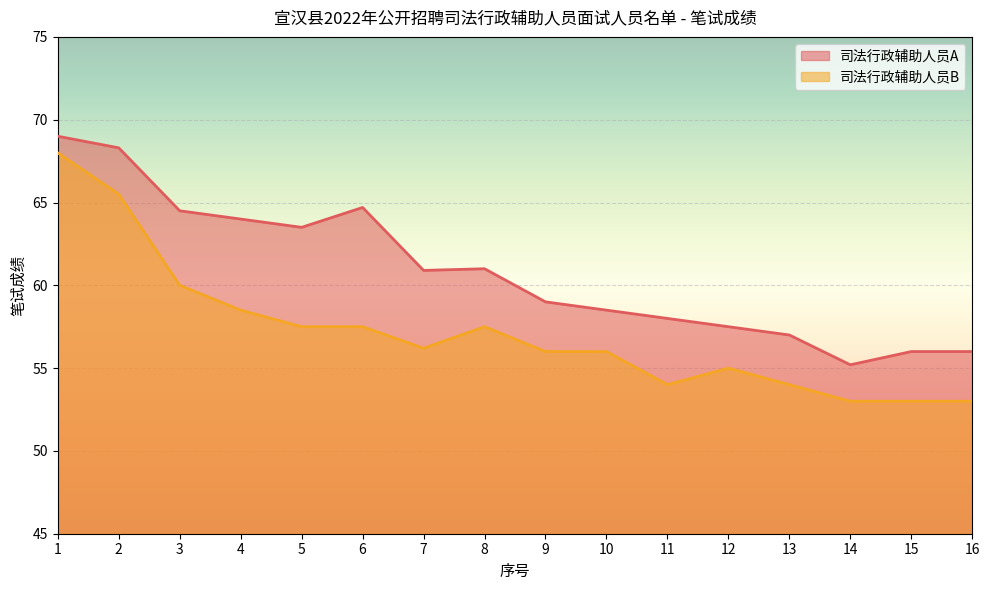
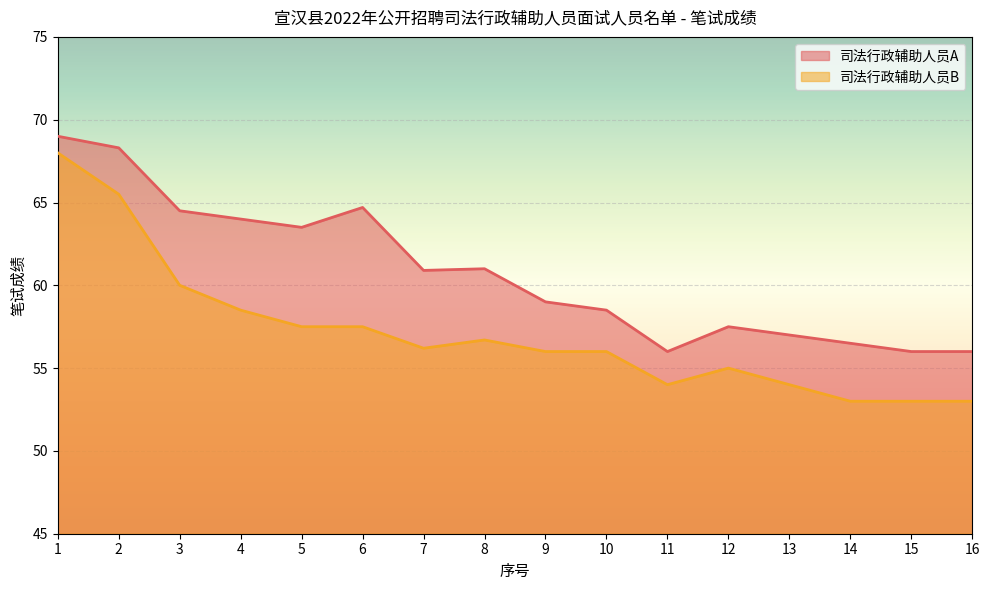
  {
    "司法行政辅助人员A": {
      "1": 69.0,
      "2": 68.3,
      "3": 64.5,
      "4": 64.0,
      "5": 63.5,
      "6": 64.7,
      "7": 60.9,
      "8": 61.0,
      "9": 59.0,
      "10": 58.5,
-     "11": 58,
+     "11": 56,
      "12": 57.5,
      "13": 57.0,
-     "14": 55.2,
+     "14": 56.5,
      "15": 56.0,
      "16": 56.0
    },
    "司法行政辅助人员B": {
      "1": 68.0,
      "2": 65.5,
      "3": 60.0,
      "4": 58.5,
      "5": 57.5,
      "6": 57.5,
      "7": 56.2,
-     "8": 57.5,
+     "8": 56.7,
      "9": 56.0,
      "10": 56.0,
      "11": 54.0,
      "12": 55.0,
      "13": 54.0,
      "14": 53.0,
      "15": 53.0,
      "16": 53.0
    }
  }
